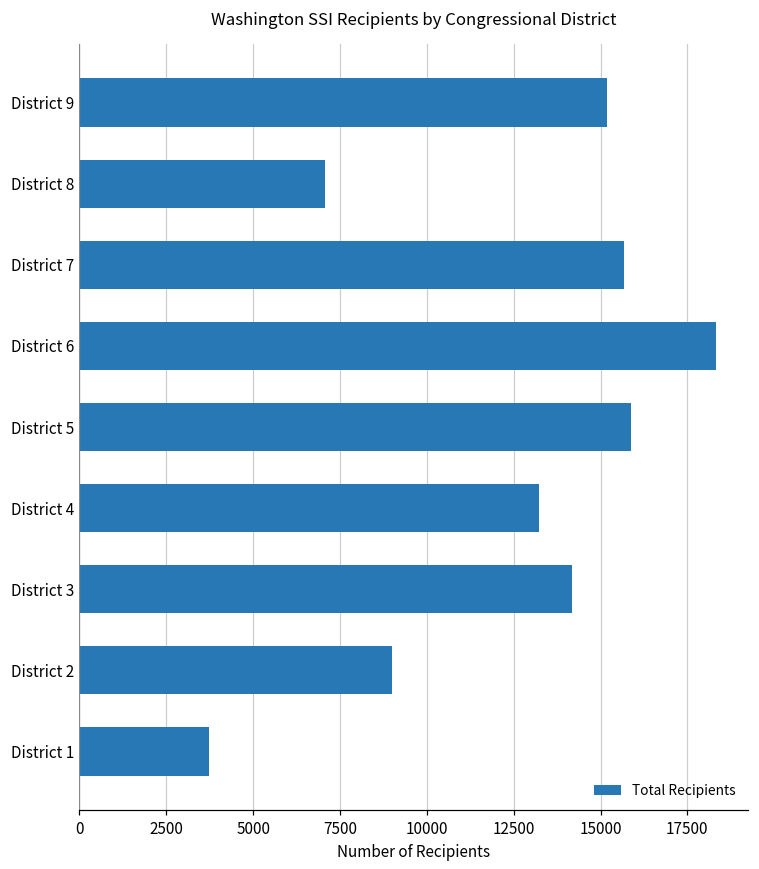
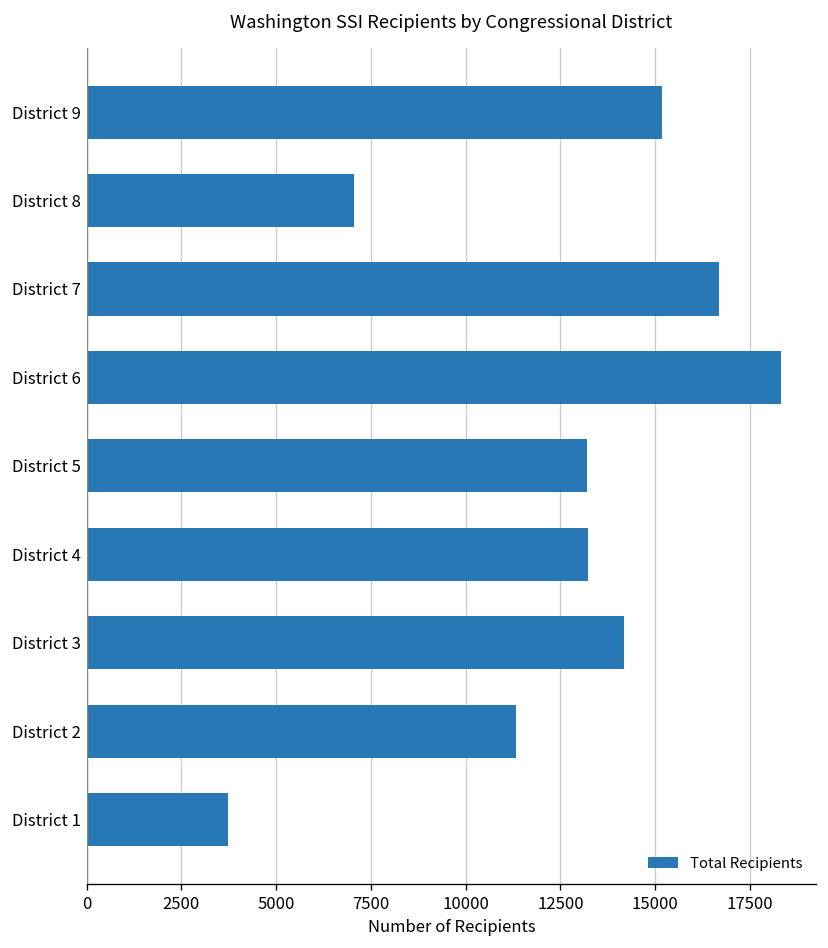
  {
    "District 9": 15200,
    "District 8": 7100,
-   "District 7": 15700,
+   "District 7": 16700,
    "District 6": 18300,
-   "District 5": 15900,
+   "District 5": 13200,
    "District 4": 13200,
    "District 3": 14200,
-   "District 2": 9000,
+   "District 2": 11300,
    "District 1": 3700
  }
